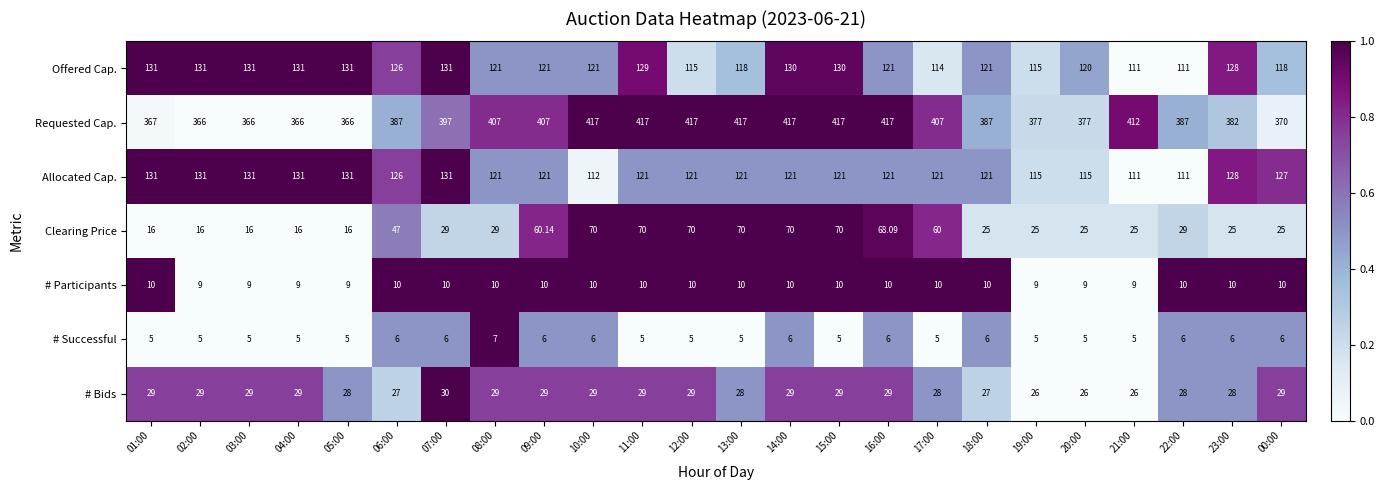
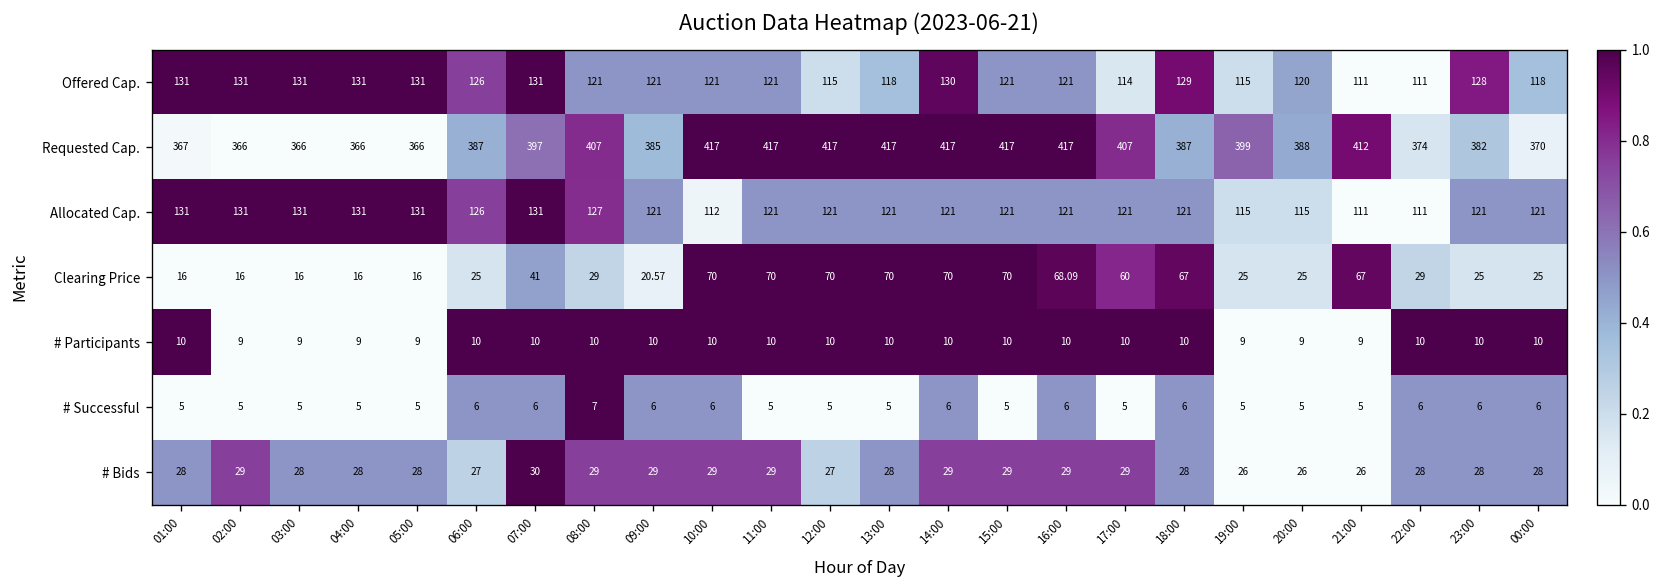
  {
    "Offered Cap.": {
      "01:00": 131,
      "02:00": 131,
      "03:00": 131,
      "04:00": 131,
      "05:00": 131,
      "06:00": 126,
      "07:00": 131,
      "08:00": 121,
      "09:00": 121,
      "10:00": 121,
-     "11:00": 129,
+     "11:00": 121,
      "12:00": 115,
      "13:00": 118,
      "14:00": 130,
-     "15:00": 130,
+     "15:00": 121,
      "16:00": 121,
      "17:00": 114,
-     "18:00": 121,
+     "18:00": 129,
      "19:00": 115,
      "20:00": 120,
      "21:00": 111,
      "22:00": 111,
      "23:00": 128,
      "00:00": 118
    },
    "Requested Cap.": {
      "01:00": 367,
      "02:00": 366,
      "03:00": 366,
      "04:00": 366,
      "05:00": 366,
      "06:00": 387,
      "07:00": 397,
      "08:00": 407,
-     "09:00": 407,
+     "09:00": 385,
      "10:00": 417,
      "11:00": 417,
      "12:00": 417,
      "13:00": 417,
      "14:00": 417,
      "15:00": 417,
      "16:00": 417,
      "17:00": 407,
      "18:00": 387,
-     "19:00": 377,
-     "20:00": 377,
+     "19:00": 399,
+     "20:00": 388,
      "21:00": 412,
-     "22:00": 387,
+     "22:00": 374,
      "23:00": 382,
      "00:00": 370
    },
    "Allocated Cap.": {
      "01:00": 131,
      "02:00": 131,
      "03:00": 131,
      "04:00": 131,
      "05:00": 131,
      "06:00": 126,
      "07:00": 131,
-     "08:00": 121,
+     "08:00": 127,
      "09:00": 121,
      "10:00": 112,
      "11:00": 121,
      "12:00": 121,
      "13:00": 121,
      "14:00": 121,
      "15:00": 121,
      "16:00": 121,
      "17:00": 121,
      "18:00": 121,
      "19:00": 115,
      "20:00": 115,
      "21:00": 111,
      "22:00": 111,
-     "23:00": 128,
-     "00:00": 127
+     "23:00": 121,
+     "00:00": 121
    },
    "Clearing Price": {
      "01:00": 16,
      "02:00": 16,
      "03:00": 16,
      "04:00": 16,
      "05:00": 16,
-     "06:00": 47,
-     "07:00": 29,
+     "06:00": 25,
+     "07:00": 41,
      "08:00": 29,
-     "09:00": 60.14,
+     "09:00": 20.57,
      "10:00": 70,
      "11:00": 70,
      "12:00": 70,
      "13:00": 70,
      "14:00": 70,
      "15:00": 70,
      "16:00": 68.09,
      "17:00": 60,
-     "18:00": 25,
+     "18:00": 67,
      "19:00": 25,
      "20:00": 25,
-     "21:00": 25,
+     "21:00": 67,
      "22:00": 29,
      "23:00": 25,
      "00:00": 25
    },
    "# Participants": {
      "01:00": 10,
      "02:00": 9,
      "03:00": 9,
      "04:00": 9,
      "05:00": 9,
      "06:00": 10,
      "07:00": 10,
      "08:00": 10,
      "09:00": 10,
      "10:00": 10,
      "11:00": 10,
      "12:00": 10,
      "13:00": 10,
      "14:00": 10,
      "15:00": 10,
      "16:00": 10,
      "17:00": 10,
      "18:00": 10,
      "19:00": 9,
      "20:00": 9,
      "21:00": 9,
      "22:00": 10,
      "23:00": 10,
      "00:00": 10
    },
    "# Successful": {
      "01:00": 5,
      "02:00": 5,
      "03:00": 5,
      "04:00": 5,
      "05:00": 5,
      "06:00": 6,
      "07:00": 6,
      "08:00": 7,
      "09:00": 6,
      "10:00": 6,
      "11:00": 5,
      "12:00": 5,
      "13:00": 5,
      "14:00": 6,
      "15:00": 5,
      "16:00": 6,
      "17:00": 5,
      "18:00": 6,
      "19:00": 5,
      "20:00": 5,
      "21:00": 5,
      "22:00": 6,
      "23:00": 6,
      "00:00": 6
    },
    "# Bids": {
-     "01:00": 29,
+     "01:00": 28,
      "02:00": 29,
-     "03:00": 29,
-     "04:00": 29,
+     "03:00": 28,
+     "04:00": 28,
      "05:00": 28,
      "06:00": 27,
      "07:00": 30,
      "08:00": 29,
      "09:00": 29,
      "10:00": 29,
      "11:00": 29,
-     "12:00": 29,
+     "12:00": 27,
      "13:00": 28,
      "14:00": 29,
      "15:00": 29,
      "16:00": 29,
-     "17:00": 28,
-     "18:00": 27,
+     "17:00": 29,
+     "18:00": 28,
      "19:00": 26,
      "20:00": 26,
      "21:00": 26,
      "22:00": 28,
      "23:00": 28,
-     "00:00": 29
+     "00:00": 28
    }
  }
